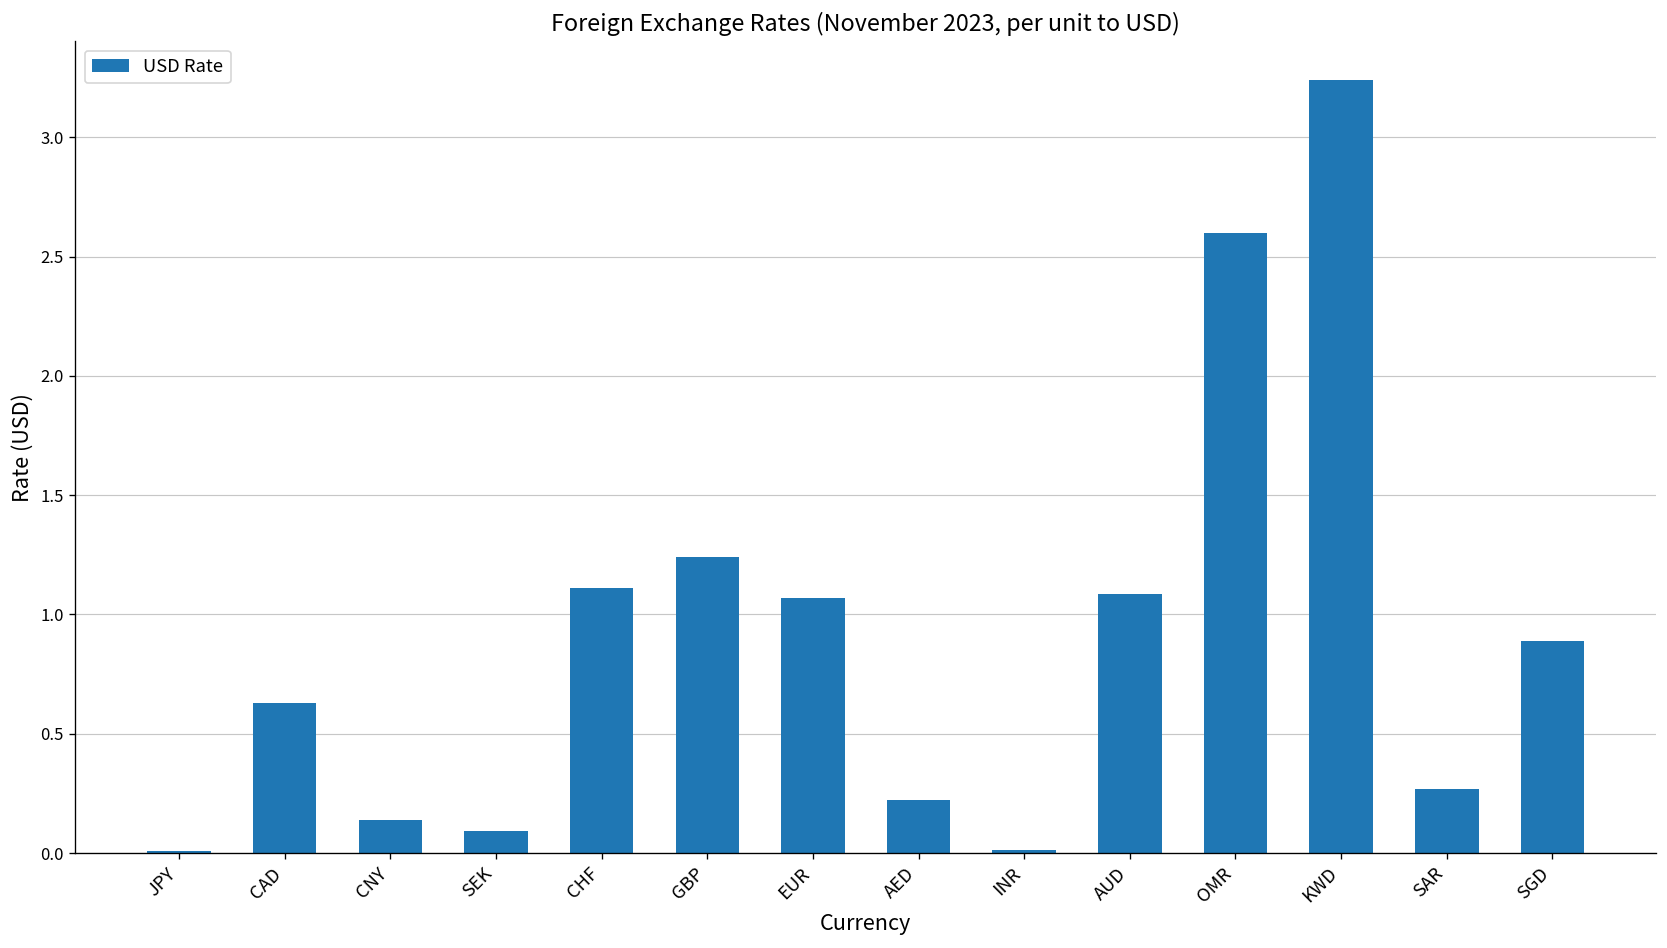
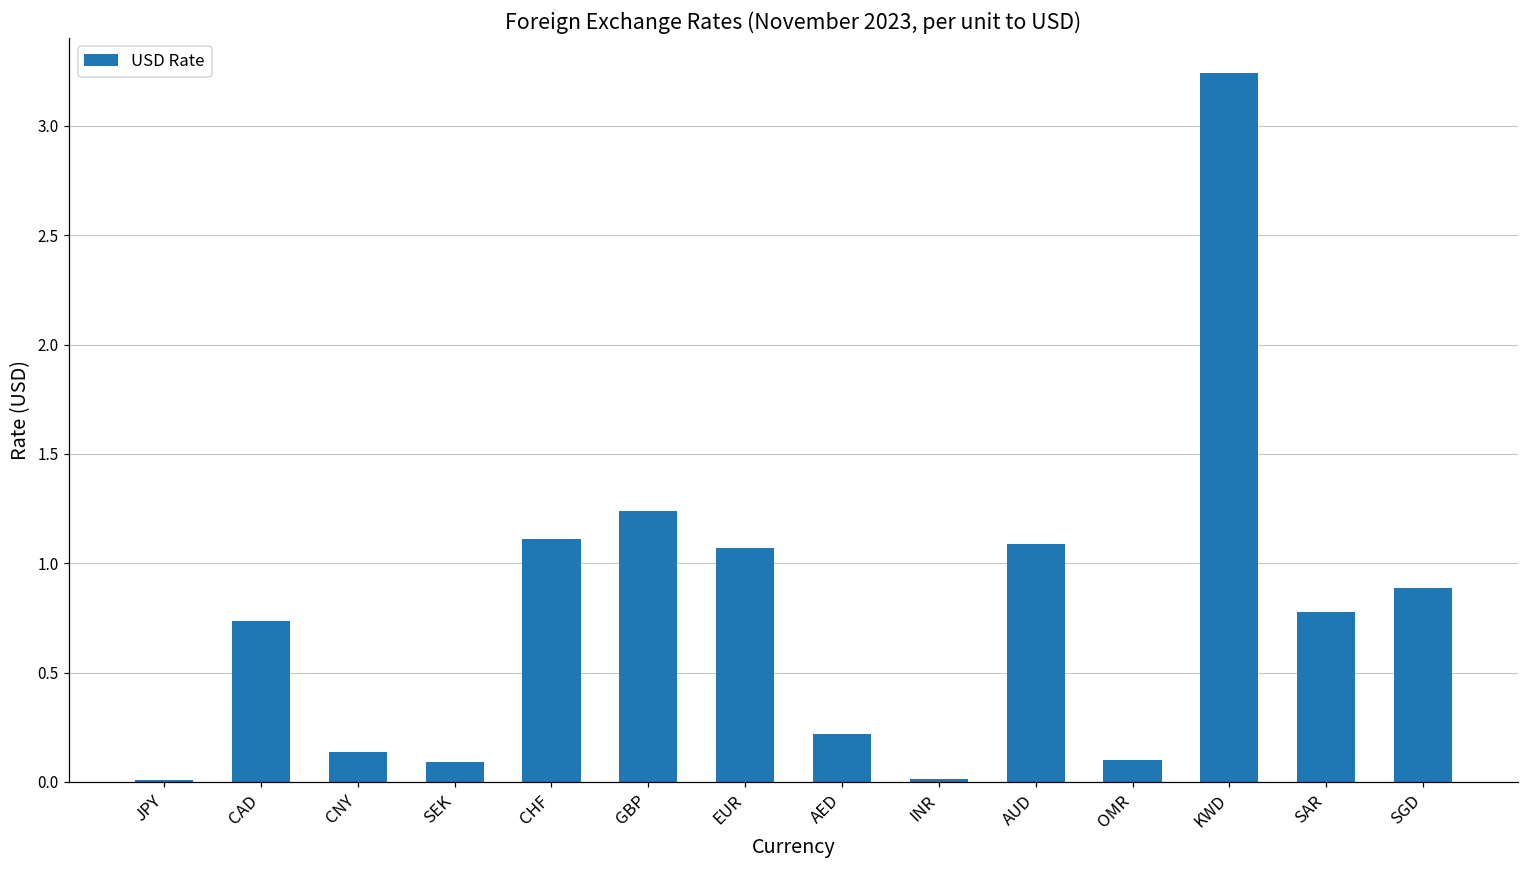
  {
-   "CAD": 0.63,
+   "CAD": 0.74,
    "CNY": 0.14,
    "SEK": 0.09,
    "CHF": 1.11,
    "GBP": 1.24,
    "EUR": 1.07,
    "AED": 0.22,
    "AUD": 1.09,
-   "OMR": 2.6,
+   "OMR": 0.1,
    "KWD": 3.24,
-   "SAR": 0.27,
+   "SAR": 0.78,
    "SGD": 0.89
  }
